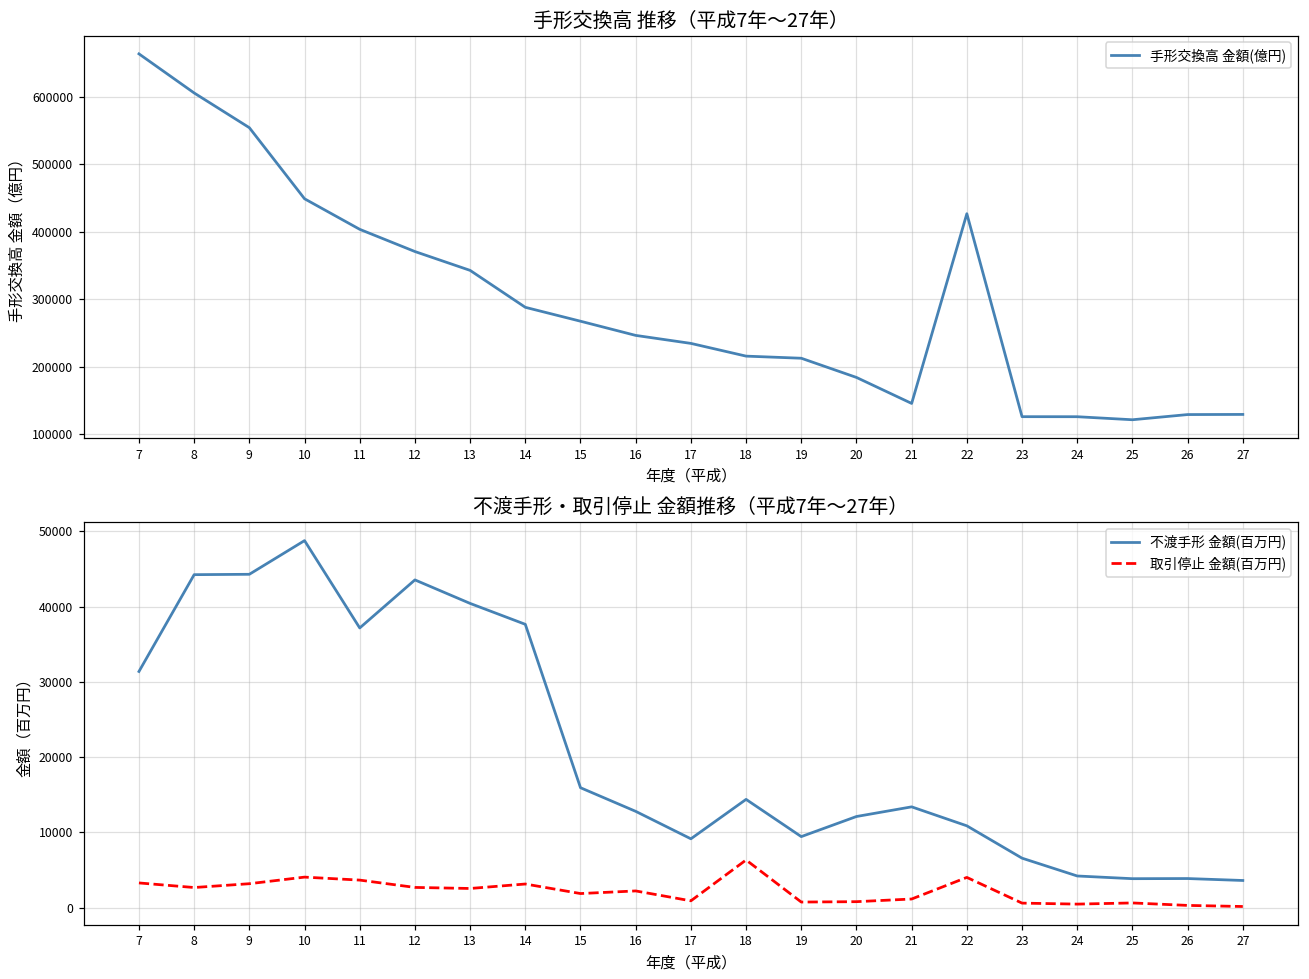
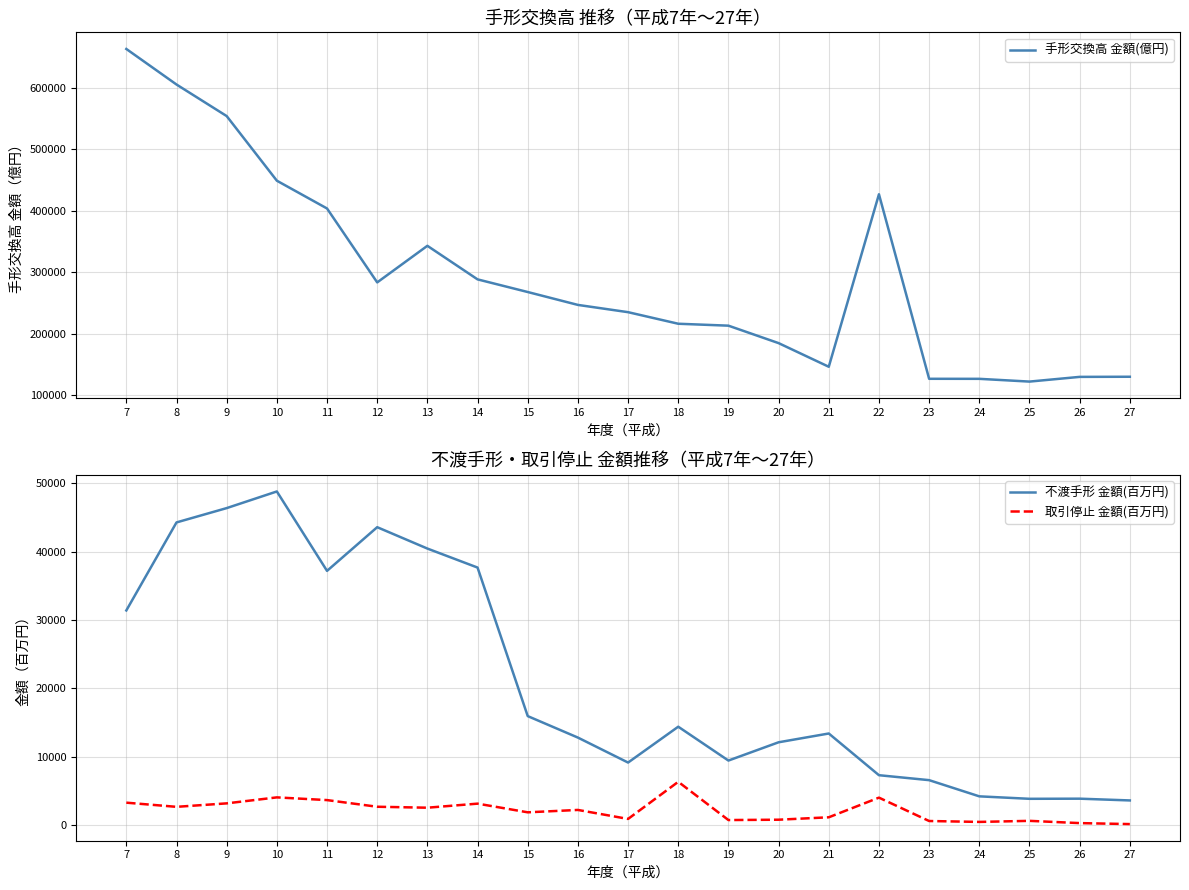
  {
    "手形交換高 推移（平成7年〜27年）": {
      "7": 660000,
      "8": 610000,
      "9": 550000,
      "10": 450000,
      "11": 400000,
-     "12": 370000,
+     "12": 280000,
      "13": 340000,
      "14": 290000,
      "15": 270000,
      "16": 250000,
      "17": 230000,
      "18": 220000,
      "19": 210000,
      "20": 180000,
      "21": 150000,
      "22": 430000,
      "23": 130000,
      "24": 130000,
      "25": 120000,
      "26": 130000,
      "27": 130000
    },
    "不渡手形・取引停止 金額推移（平成7年〜27年）": {
      "不渡手形 金額(百万円)": {
        "7": 31000,
        "8": 44000,
-       "9": 44000,
+       "9": 46000,
        "10": 49000,
        "11": 37000,
        "12": 44000,
        "13": 40000,
        "14": 38000,
        "15": 16000,
        "16": 13000,
        "17": 9000,
        "18": 14000,
        "19": 9000,
        "20": 12000,
        "21": 13000,
-       "22": 11000,
+       "22": 7000,
        "23": 7000,
        "24": 4000,
        "25": 4000,
        "26": 4000,
        "27": 4000
      },
      "取引停止 金額(百万円)": {
        "7": 3000,
        "8": 3000,
        "9": 3000,
        "10": 4000,
        "11": 4000,
        "12": 3000,
        "13": 3000,
        "14": 3000,
        "15": 2000,
        "16": 2000,
        "17": 1000,
        "18": 6000,
        "19": 1000,
        "20": 1000,
        "21": 1000,
        "22": 4000,
        "23": 1000,
        "24": 0,
        "25": 1000,
        "26": 0,
        "27": 0
      }
    }
  }
